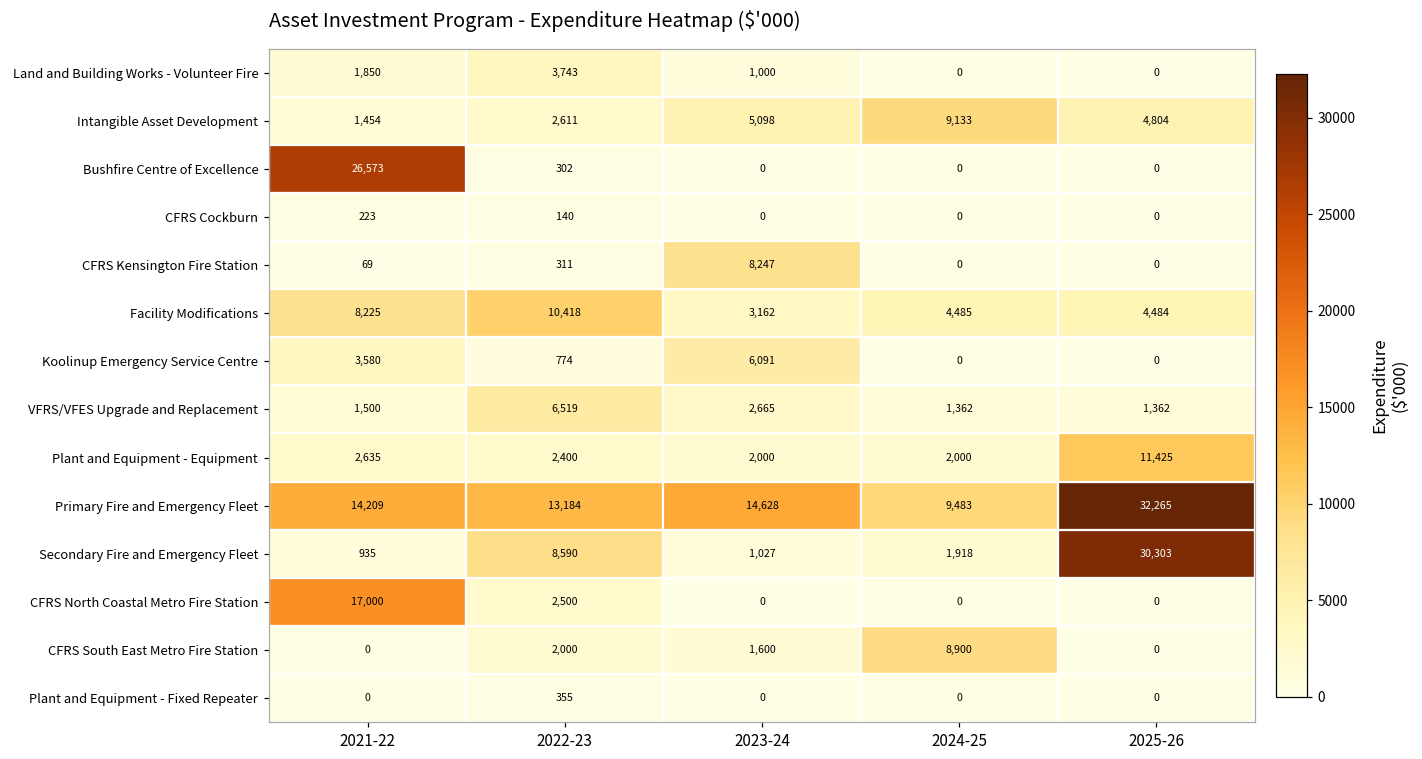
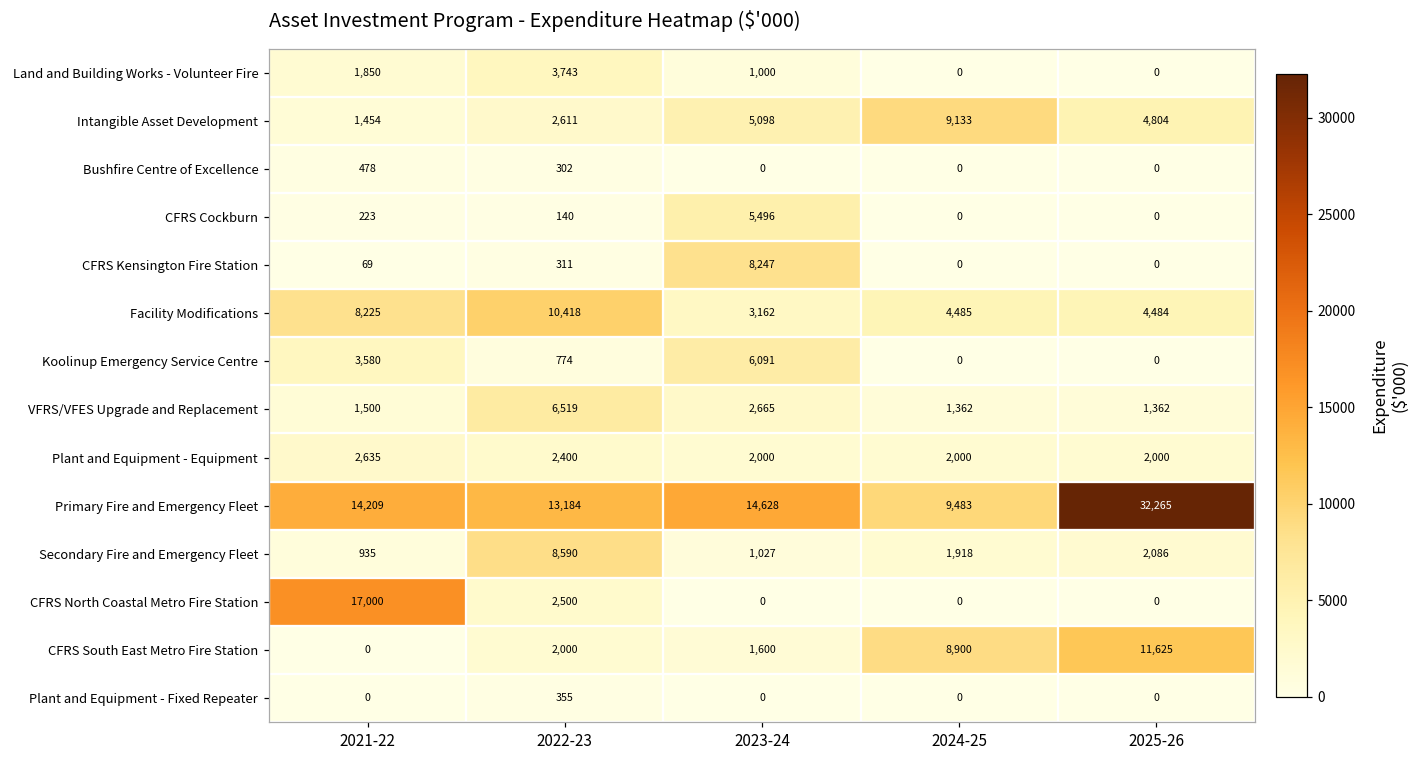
  {
    "Land and Building Works - Volunteer Fire": {
      "2021-22": "1,850",
      "2022-23": "3,743",
      "2023-24": "1,000",
      "2024-25": "0",
      "2025-26": "0"
    },
    "Intangible Asset Development": {
      "2021-22": "1,454",
      "2022-23": "2,611",
      "2023-24": "5,098",
      "2024-25": "9,133",
      "2025-26": "4,804"
    },
    "Bushfire Centre of Excellence": {
-     "2021-22": "26,573",
+     "2021-22": "478",
      "2022-23": "302",
      "2023-24": "0",
      "2024-25": "0",
      "2025-26": "0"
    },
    "CFRS Cockburn": {
      "2021-22": "223",
      "2022-23": "140",
-     "2023-24": "0",
+     "2023-24": "5,496",
      "2024-25": "0",
      "2025-26": "0"
    },
    "CFRS Kensington Fire Station": {
      "2021-22": "69",
      "2022-23": "311",
      "2023-24": "8,247",
      "2024-25": "0",
      "2025-26": "0"
    },
    "Facility Modifications": {
      "2021-22": "8,225",
      "2022-23": "10,418",
      "2023-24": "3,162",
      "2024-25": "4,485",
      "2025-26": "4,484"
    },
    "Koolinup Emergency Service Centre": {
      "2021-22": "3,580",
      "2022-23": "774",
      "2023-24": "6,091",
      "2024-25": "0",
      "2025-26": "0"
    },
    "VFRS/VFES Upgrade and Replacement": {
      "2021-22": "1,500",
      "2022-23": "6,519",
      "2023-24": "2,665",
      "2024-25": "1,362",
      "2025-26": "1,362"
    },
    "Plant and Equipment - Equipment": {
      "2021-22": "2,635",
      "2022-23": "2,400",
      "2023-24": "2,000",
      "2024-25": "2,000",
-     "2025-26": "11,425"
+     "2025-26": "2,000"
    },
    "Primary Fire and Emergency Fleet": {
      "2021-22": "14,209",
      "2022-23": "13,184",
      "2023-24": "14,628",
      "2024-25": "9,483",
      "2025-26": "32,265"
    },
    "Secondary Fire and Emergency Fleet": {
      "2021-22": "935",
      "2022-23": "8,590",
      "2023-24": "1,027",
      "2024-25": "1,918",
-     "2025-26": "30,303"
+     "2025-26": "2,086"
    },
    "CFRS North Coastal Metro Fire Station": {
      "2021-22": "17,000",
      "2022-23": "2,500",
      "2023-24": "0",
      "2024-25": "0",
      "2025-26": "0"
    },
    "CFRS South East Metro Fire Station": {
      "2021-22": "0",
      "2022-23": "2,000",
      "2023-24": "1,600",
      "2024-25": "8,900",
-     "2025-26": "0"
+     "2025-26": "11,625"
    },
    "Plant and Equipment - Fixed Repeater": {
      "2021-22": "0",
      "2022-23": "355",
      "2023-24": "0",
      "2024-25": "0",
      "2025-26": "0"
    }
  }
